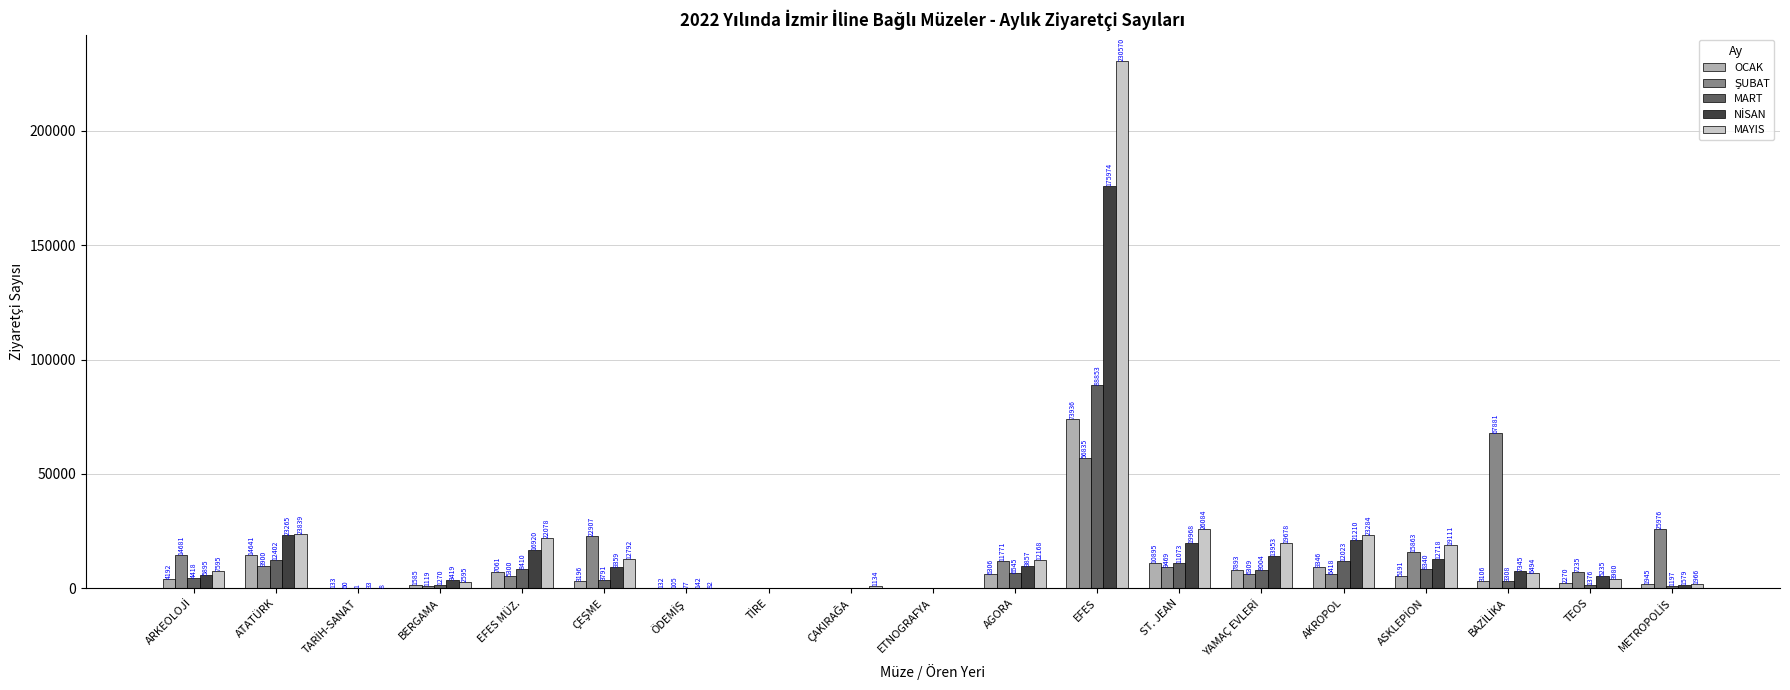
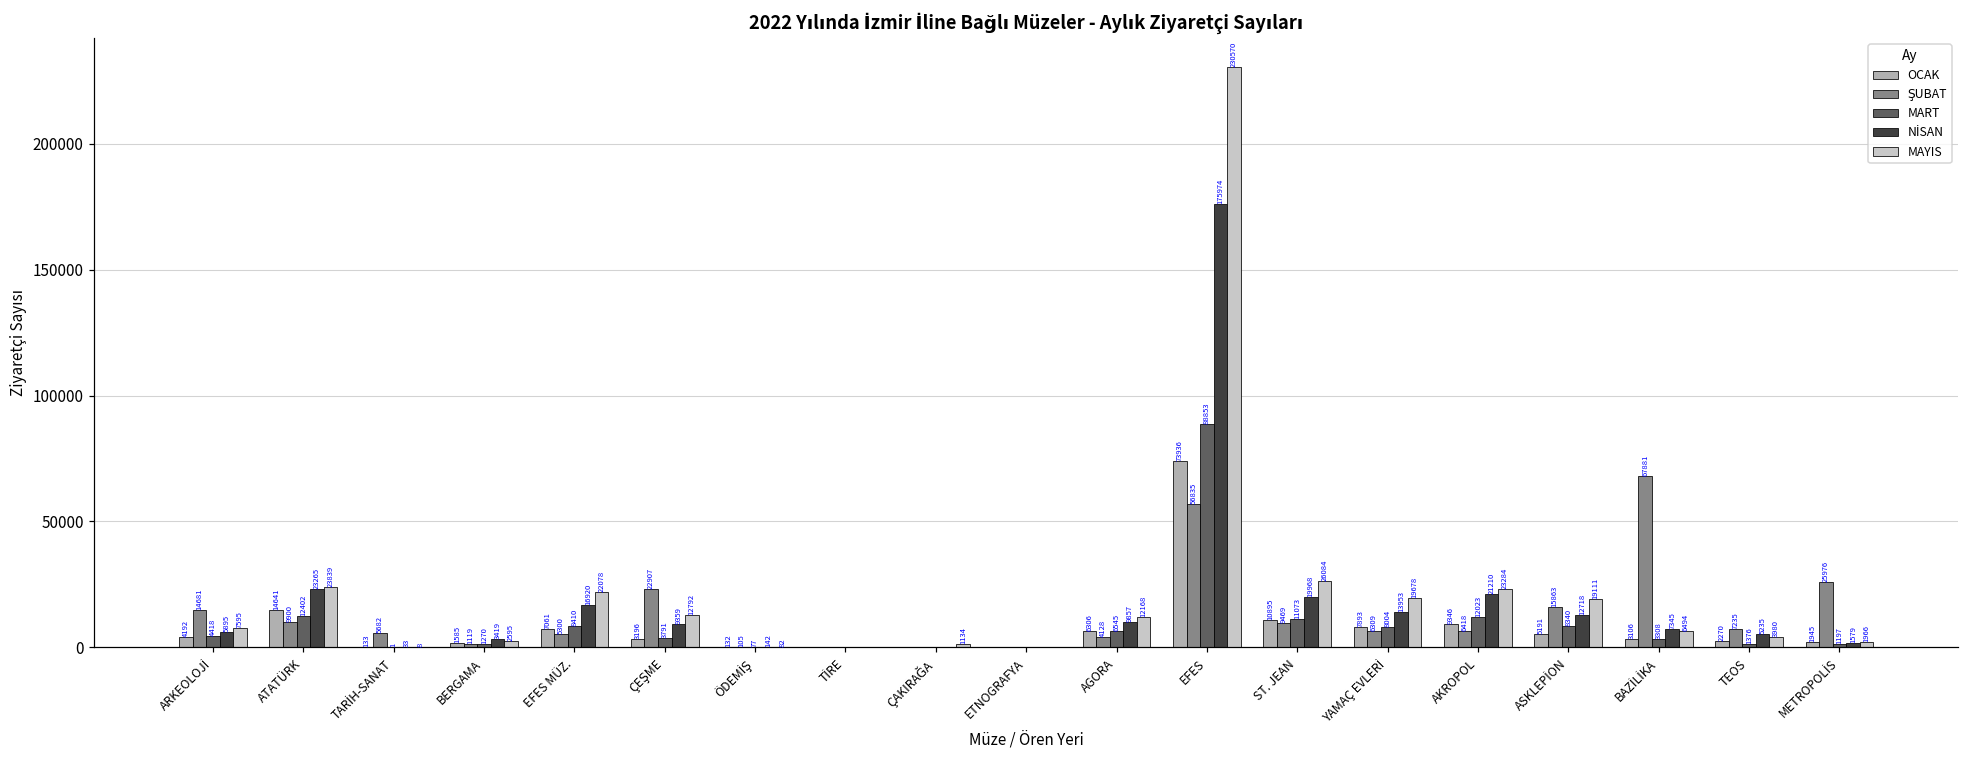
  {
    "ŞUBAT": {
      "ARKEOLOJİ": 14681,
      "ATATÜRK": 9900,
-     "TARİH-SANAT": 60,
+     "TARİH-SANAT": 5682,
      "BERGAMA": 1119,
      "EFES MÜZ.": 5300,
      "ÇEŞME": 22907,
      "ÖDEMİŞ": 105,
-     "AGORA": 11771,
+     "AGORA": 4128,
      "EFES": 56835,
      "ST. JEAN": 9469,
      "YAMAÇ EVLERİ": 6309,
      "AKROPOL": 6418,
      "ASKLEPİON": 15863,
      "BAZİLİKA": 67881,
      "TEOS": 7235,
      "METROPOLİS": 25976
    }
  }
